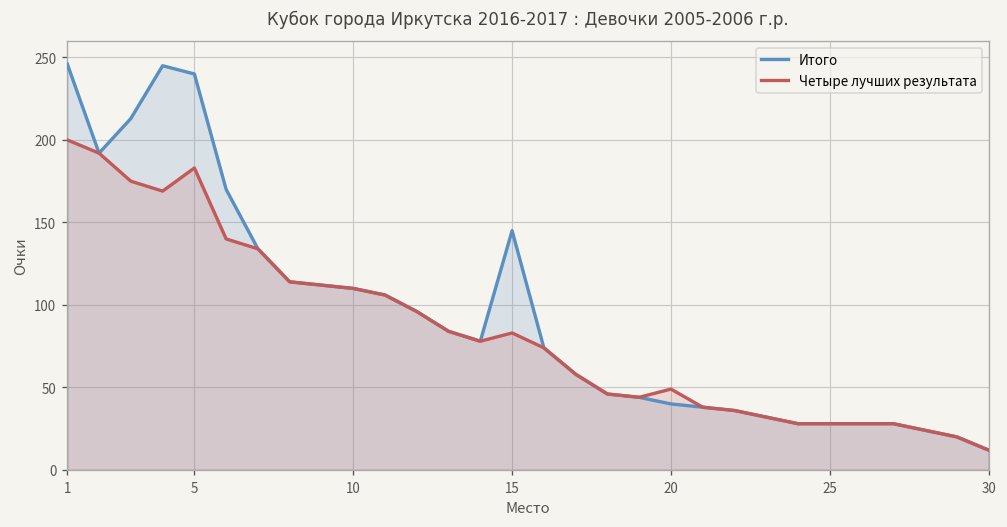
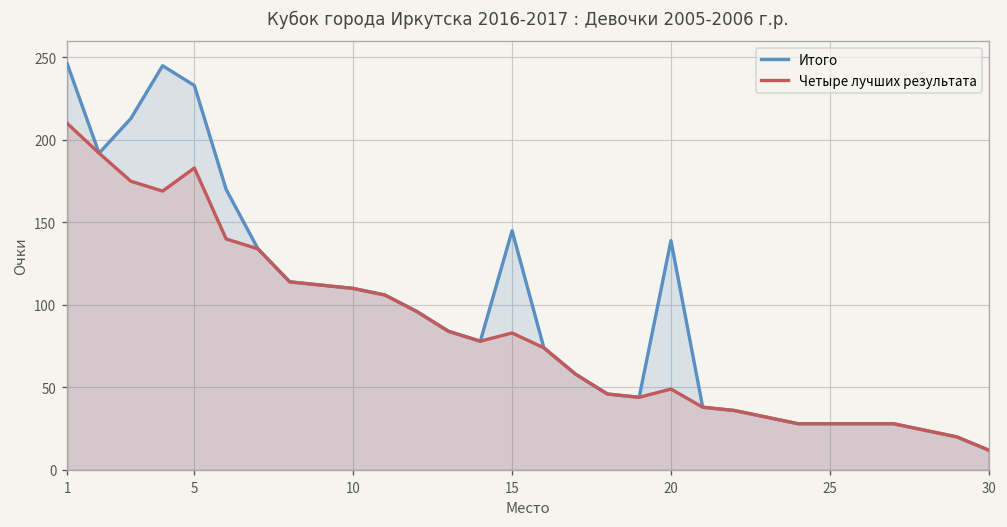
  {
    "Итого": {
      "1": 246,
-     "5": 240,
+     "5": 233,
      "15": 145,
-     "20": 40
+     "20": 139
    },
    "Четыре лучших результата": {
-     "1": 200,
+     "1": 210,
      "5": 183,
      "15": 83,
      "20": 49
    }
  }
